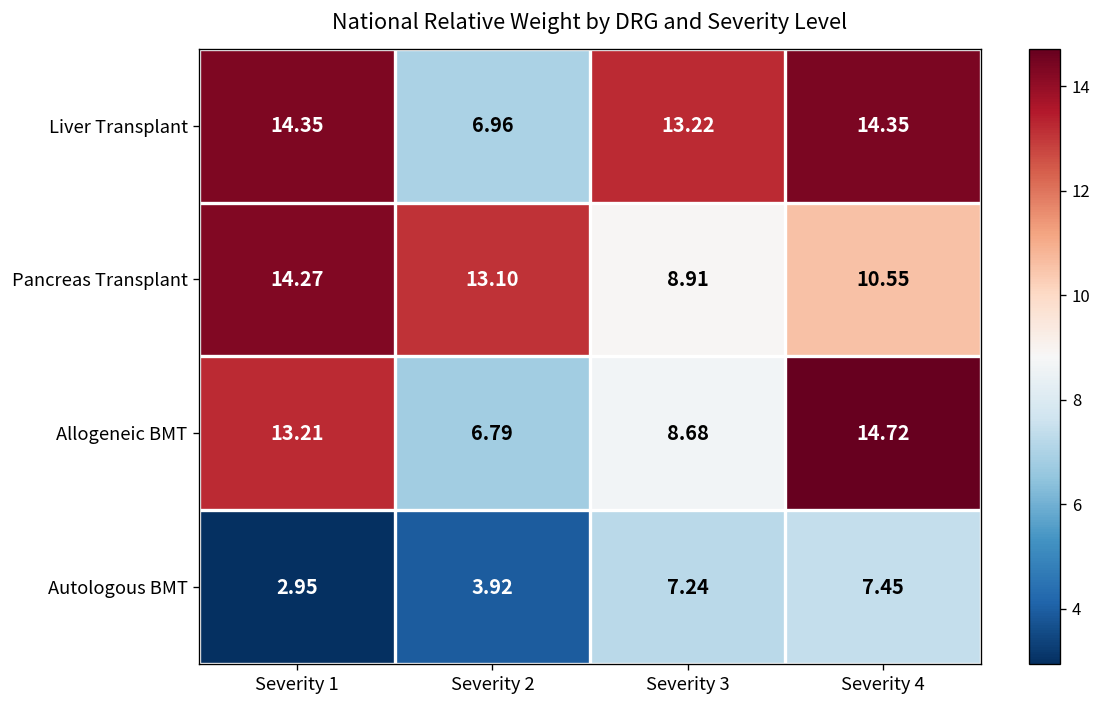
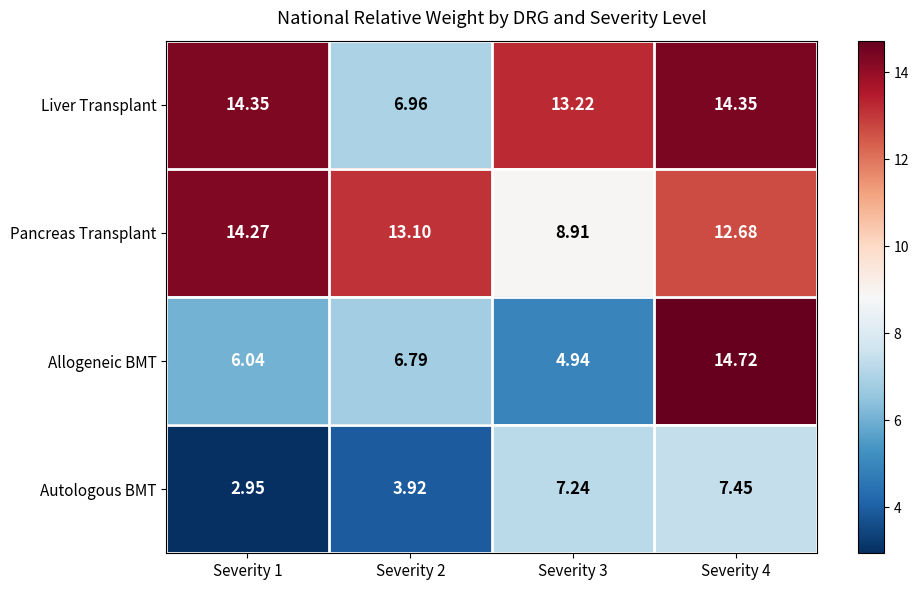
  {
    "Liver Transplant": {
      "Severity 1": 14.35,
      "Severity 2": 6.96,
      "Severity 3": 13.22,
      "Severity 4": 14.35
    },
    "Pancreas Transplant": {
      "Severity 1": 14.27,
      "Severity 2": 13.10,
      "Severity 3": 8.91,
-     "Severity 4": 10.55
+     "Severity 4": 12.68
    },
    "Allogeneic BMT": {
-     "Severity 1": 13.21,
+     "Severity 1": 6.04,
      "Severity 2": 6.79,
-     "Severity 3": 8.68,
+     "Severity 3": 4.94,
      "Severity 4": 14.72
    },
    "Autologous BMT": {
      "Severity 1": 2.95,
      "Severity 2": 3.92,
      "Severity 3": 7.24,
      "Severity 4": 7.45
    }
  }
